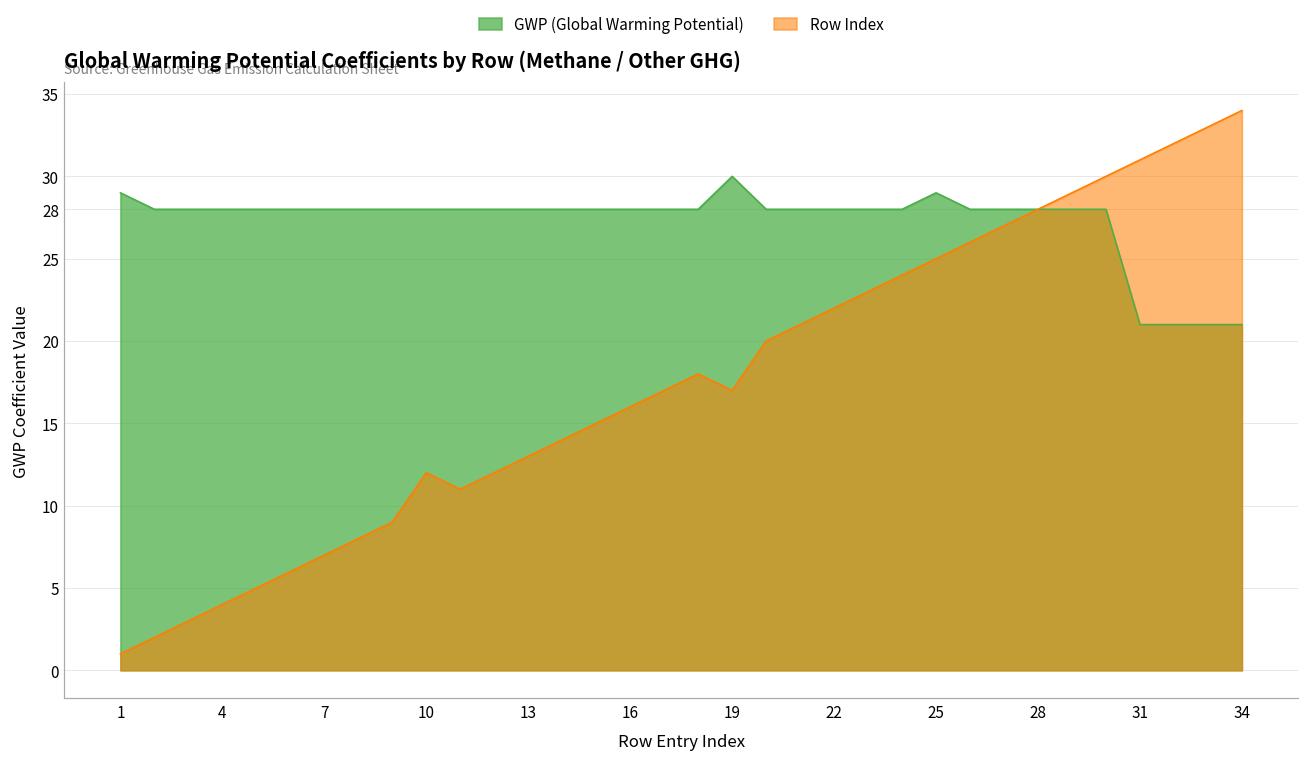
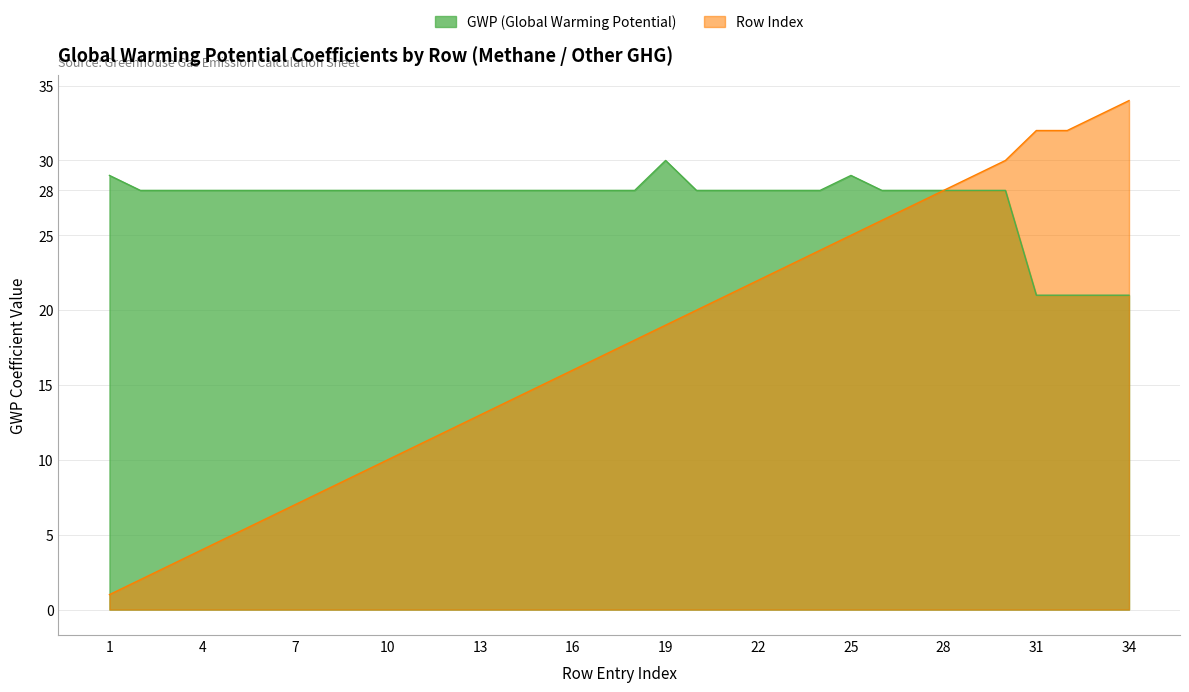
  {
    "GWP (Global Warming Potential)": {
      "1": 29,
      "4": 28,
      "7": 28,
      "10": 28,
      "13": 28,
      "16": 28,
      "19": 30,
      "22": 28,
      "25": 29,
      "31": 21,
      "34": 21
    },
    "Row Index": {
      "1": 1,
      "4": 4,
      "7": 7,
-     "10": 12,
+     "10": 10,
      "13": 13,
      "16": 16,
-     "19": 17,
+     "19": 19,
      "22": 22,
      "25": 25,
-     "31": 31,
+     "31": 32,
      "34": 34
    }
  }
